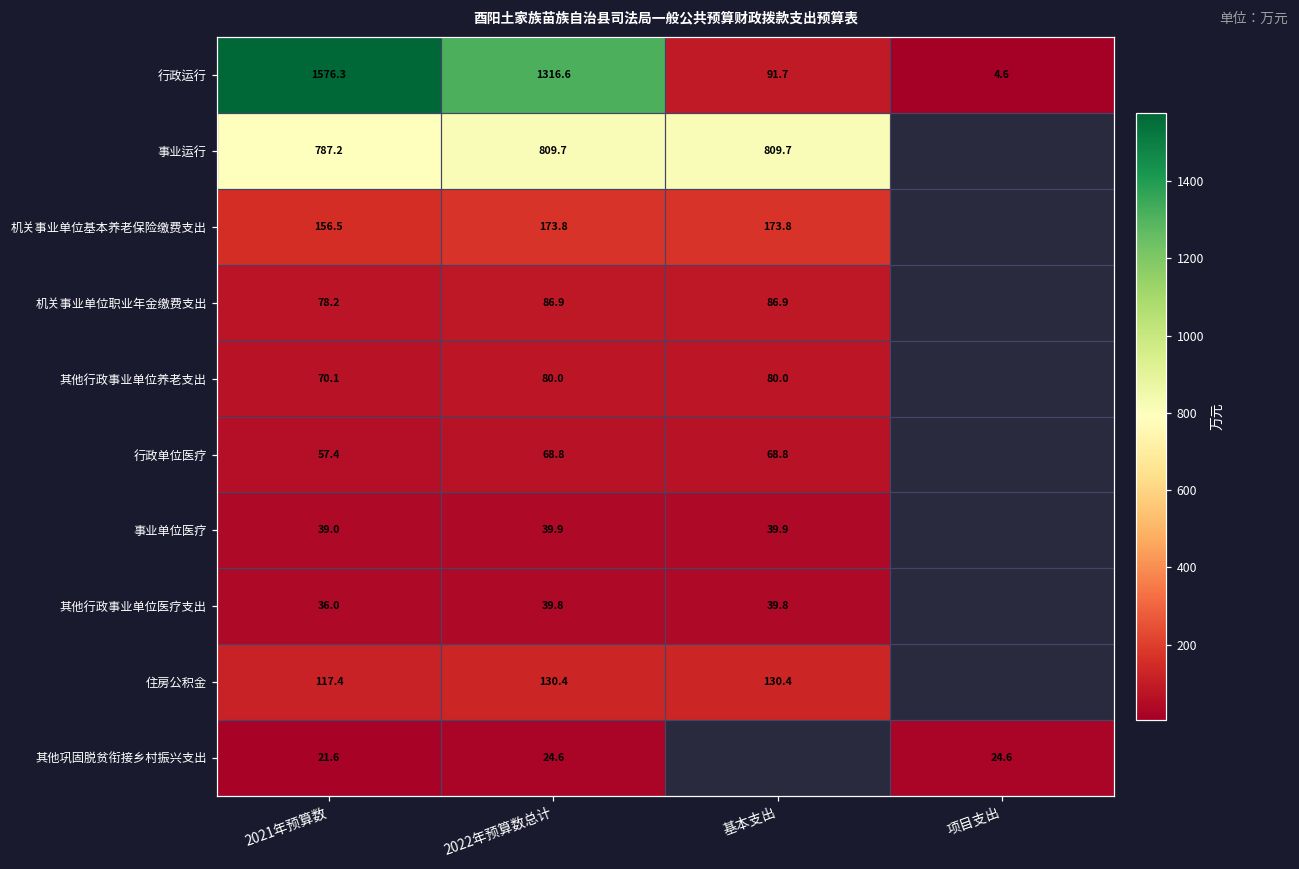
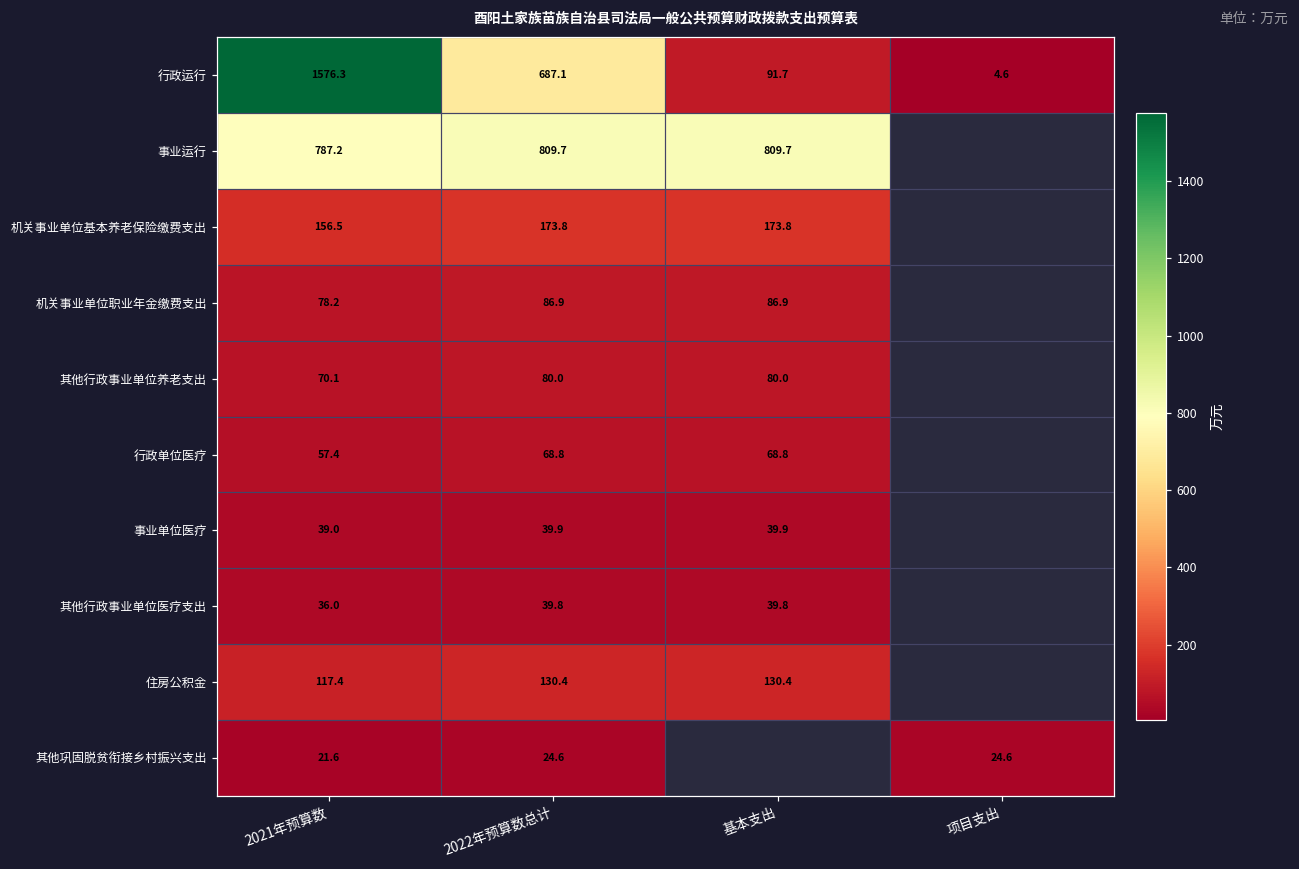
  {
    "行政运行": {
      "2021年预算数": 1576.3,
-     "2022年预算数总计": 1316.6,
+     "2022年预算数总计": 687.1,
      "基本支出": 91.7,
      "项目支出": 4.6
    },
    "事业运行": {
      "2021年预算数": 787.2,
      "2022年预算数总计": 809.7,
      "基本支出": 809.7
    },
    "机关事业单位基本养老保险缴费支出": {
      "2021年预算数": 156.5,
      "2022年预算数总计": 173.8,
      "基本支出": 173.8
    },
    "机关事业单位职业年金缴费支出": {
      "2021年预算数": 78.2,
      "2022年预算数总计": 86.9,
      "基本支出": 86.9
    },
    "其他行政事业单位养老支出": {
      "2021年预算数": 70.1,
      "2022年预算数总计": 80.0,
      "基本支出": 80.0
    },
    "行政单位医疗": {
      "2021年预算数": 57.4,
      "2022年预算数总计": 68.8,
      "基本支出": 68.8
    },
    "事业单位医疗": {
      "2021年预算数": 39.0,
      "2022年预算数总计": 39.9,
      "基本支出": 39.9
    },
    "其他行政事业单位医疗支出": {
      "2021年预算数": 36.0,
      "2022年预算数总计": 39.8,
      "基本支出": 39.8
    },
    "住房公积金": {
      "2021年预算数": 117.4,
      "2022年预算数总计": 130.4,
      "基本支出": 130.4
    },
    "其他巩固脱贫衔接乡村振兴支出": {
      "2021年预算数": 21.6,
      "2022年预算数总计": 24.6,
      "项目支出": 24.6
    }
  }
